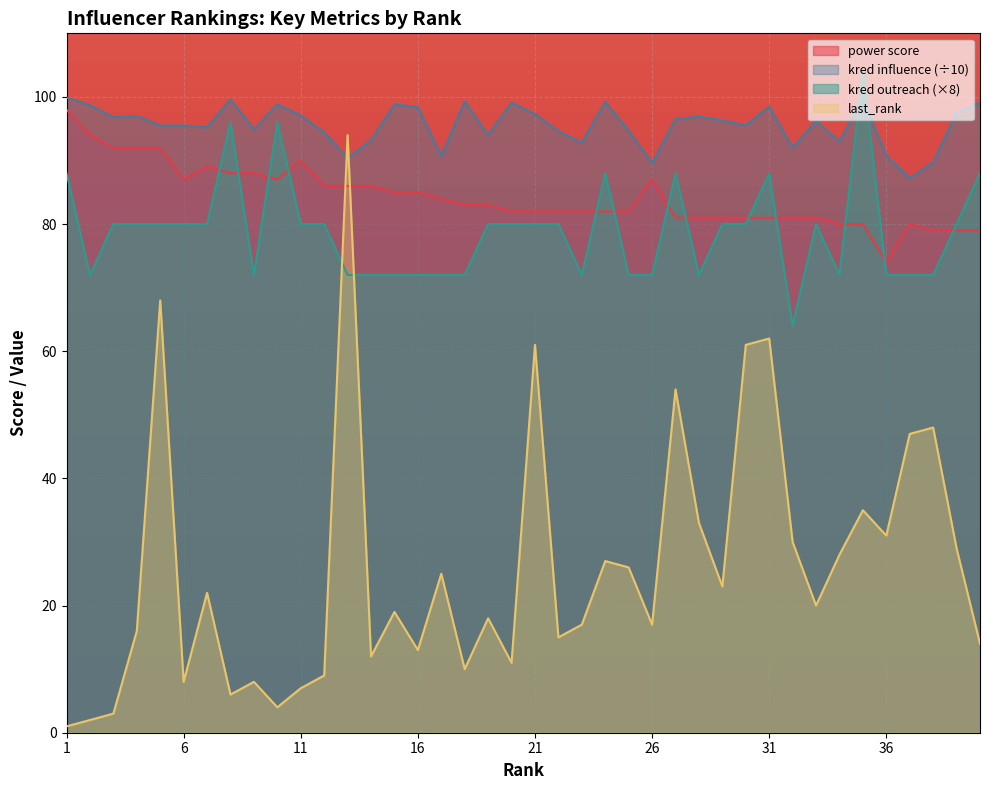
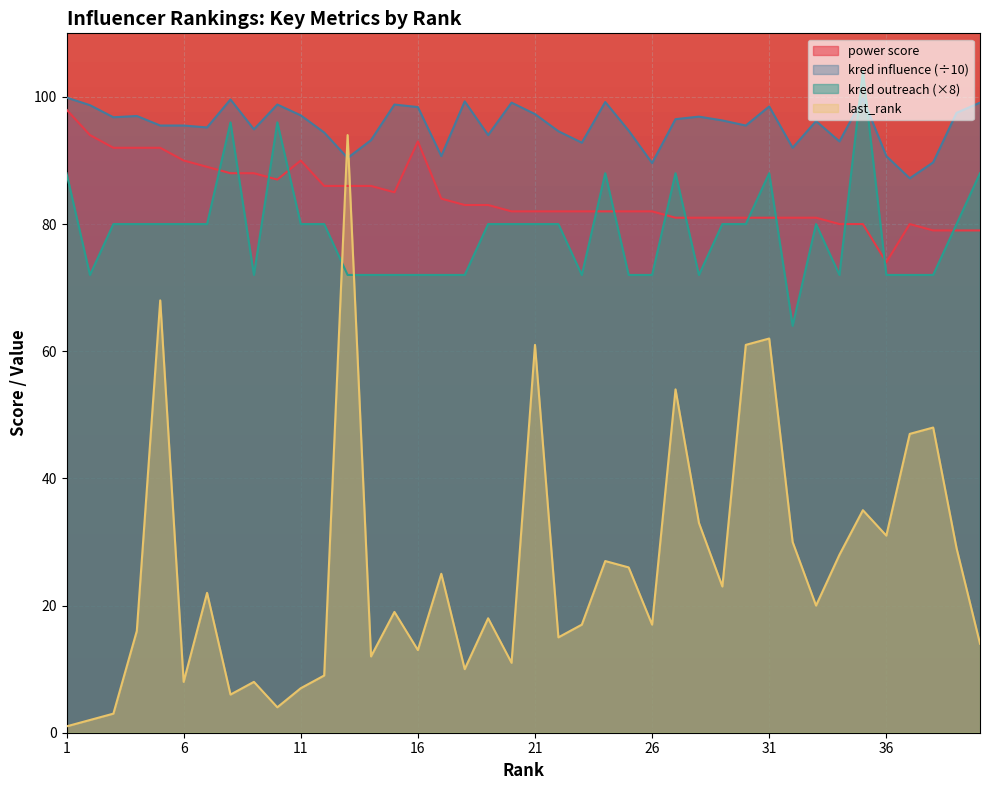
  {
    "power score": {
      "1": 98,
-     "6": 87,
+     "6": 90,
      "11": 90,
-     "16": 85,
+     "16": 93,
      "21": 82,
-     "26": 87,
+     "26": 82,
      "31": 81,
      "36": 74
    },
    "last_rank": {
      "1": 1,
      "6": 8,
      "11": 7,
      "16": 13,
      "21": 61,
      "26": 17,
      "31": 62,
      "36": 31
    }
  }
